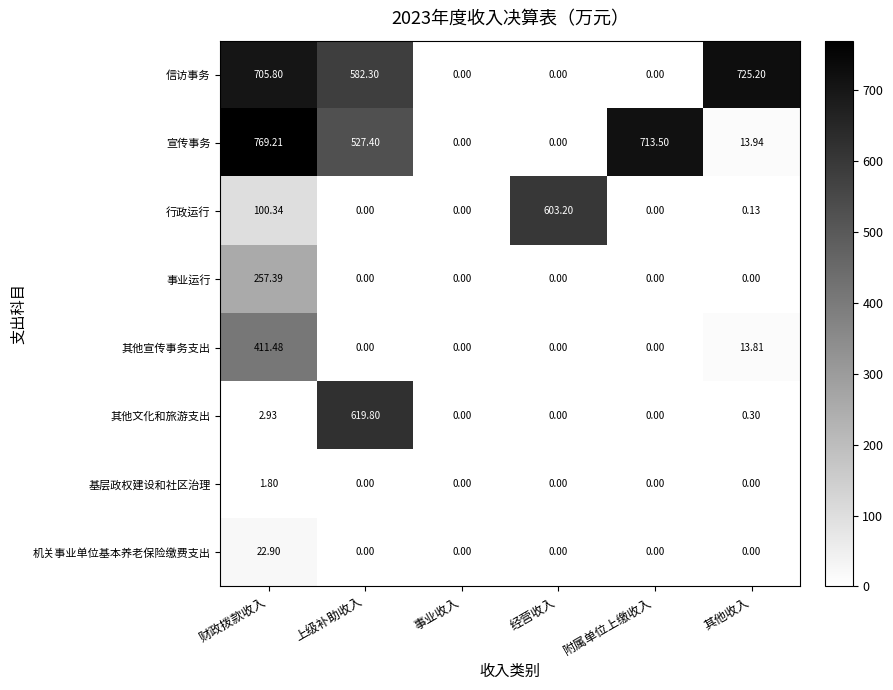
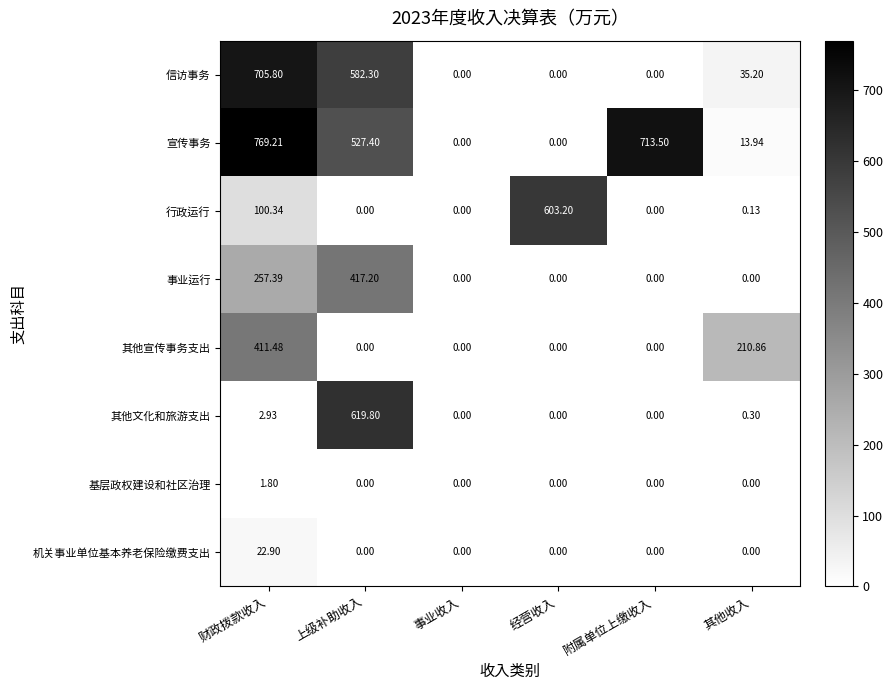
  {
    "信访事务": {
      "财政拨款收入": 705.80,
      "上级补助收入": 582.30,
      "事业收入": 0.00,
      "经营收入": 0.00,
      "附属单位上缴收入": 0.00,
-     "其他收入": 725.20
+     "其他收入": 35.20
    },
    "宣传事务": {
      "财政拨款收入": 769.21,
      "上级补助收入": 527.40,
      "事业收入": 0.00,
      "经营收入": 0.00,
      "附属单位上缴收入": 713.50,
      "其他收入": 13.94
    },
    "行政运行": {
      "财政拨款收入": 100.34,
      "上级补助收入": 0.00,
      "事业收入": 0.00,
      "经营收入": 603.20,
      "附属单位上缴收入": 0.00,
      "其他收入": 0.13
    },
    "事业运行": {
      "财政拨款收入": 257.39,
-     "上级补助收入": 0.00,
+     "上级补助收入": 417.20,
      "事业收入": 0.00,
      "经营收入": 0.00,
      "附属单位上缴收入": 0.00,
      "其他收入": 0.00
    },
    "其他宣传事务支出": {
      "财政拨款收入": 411.48,
      "上级补助收入": 0.00,
      "事业收入": 0.00,
      "经营收入": 0.00,
      "附属单位上缴收入": 0.00,
-     "其他收入": 13.81
+     "其他收入": 210.86
    },
    "其他文化和旅游支出": {
      "财政拨款收入": 2.93,
      "上级补助收入": 619.80,
      "事业收入": 0.00,
      "经营收入": 0.00,
      "附属单位上缴收入": 0.00,
      "其他收入": 0.30
    },
    "基层政权建设和社区治理": {
      "财政拨款收入": 1.80,
      "上级补助收入": 0.00,
      "事业收入": 0.00,
      "经营收入": 0.00,
      "附属单位上缴收入": 0.00,
      "其他收入": 0.00
    },
    "机关事业单位基本养老保险缴费支出": {
      "财政拨款收入": 22.90,
      "上级补助收入": 0.00,
      "事业收入": 0.00,
      "经营收入": 0.00,
      "附属单位上缴收入": 0.00,
      "其他收入": 0.00
    }
  }
